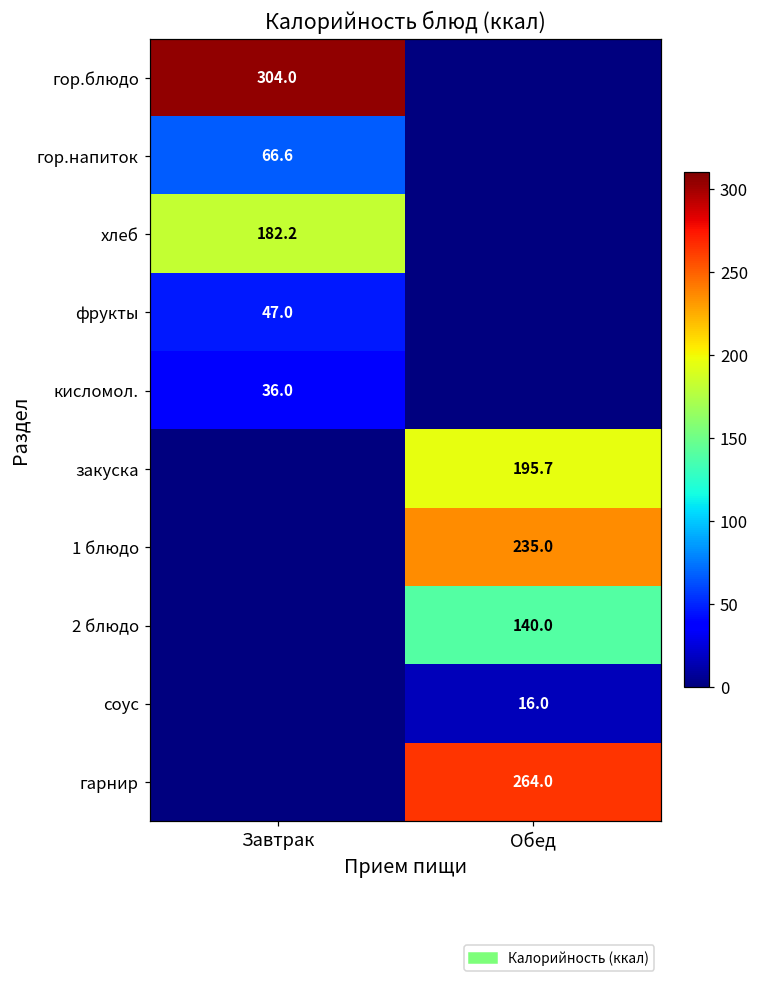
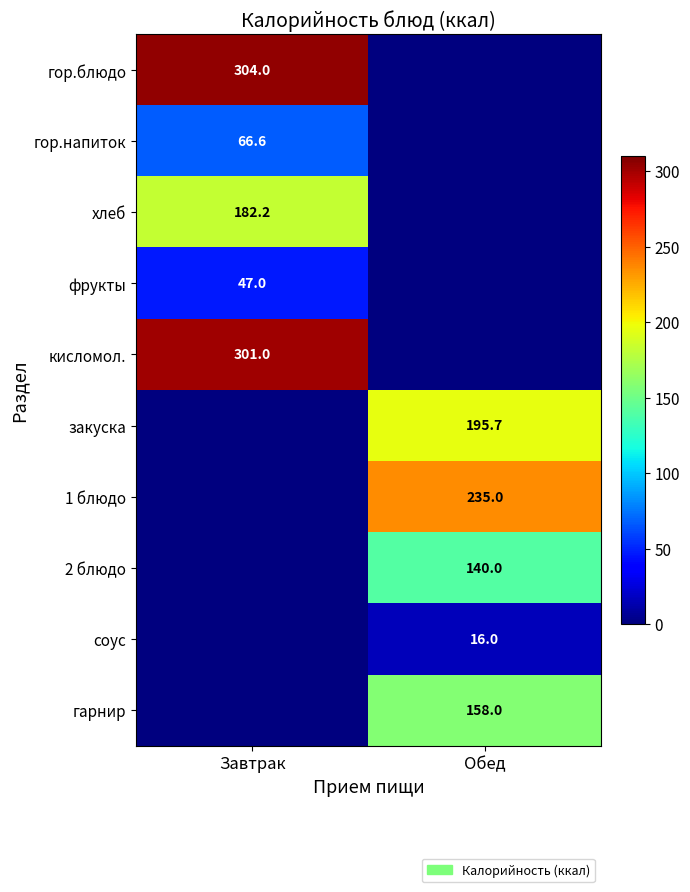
  {
    "гор.блюдо": {
      "Завтрак": 304.0
    },
    "гор.напиток": {
      "Завтрак": 66.6
    },
    "хлеб": {
      "Завтрак": 182.2
    },
    "фрукты": {
      "Завтрак": 47.0
    },
    "кисломол.": {
-     "Завтрак": 36.0
+     "Завтрак": 301.0
    },
    "закуска": {
      "Обед": 195.7
    },
    "1 блюдо": {
      "Обед": 235.0
    },
    "2 блюдо": {
      "Обед": 140.0
    },
    "соус": {
      "Обед": 16.0
    },
    "гарнир": {
-     "Обед": 264.0
+     "Обед": 158.0
    }
  }
